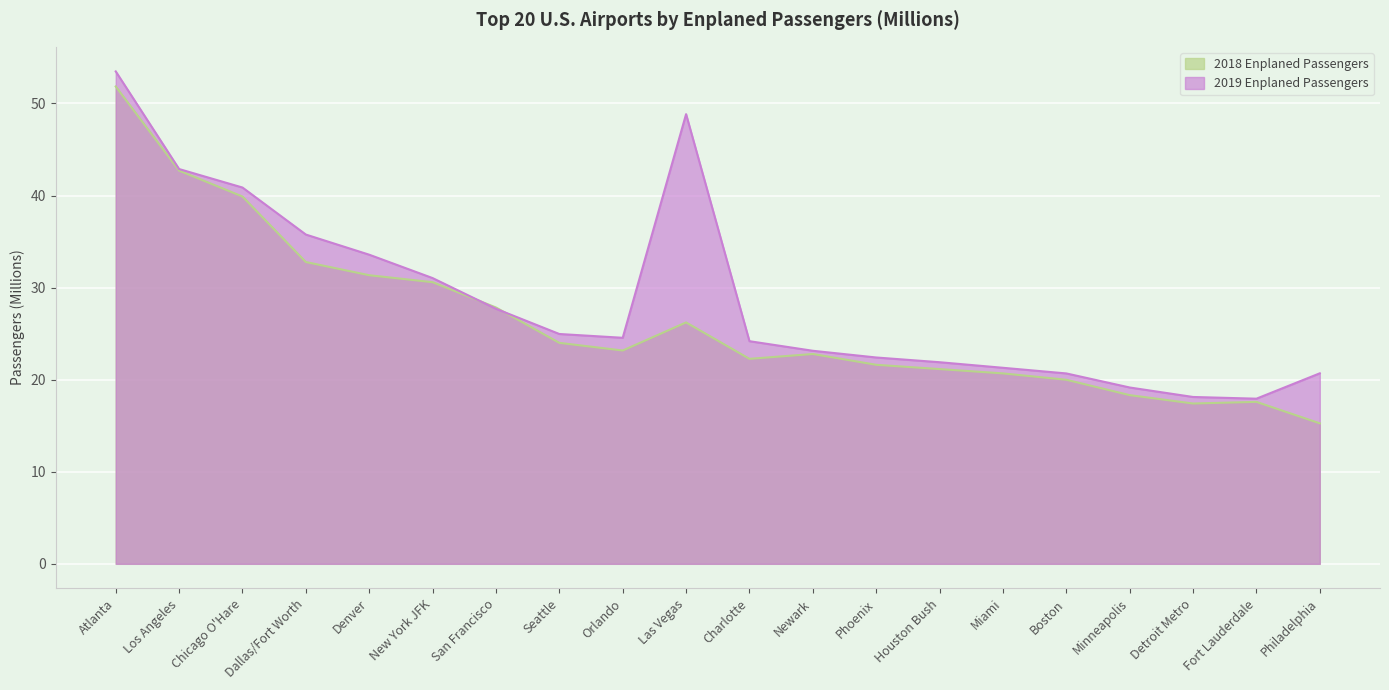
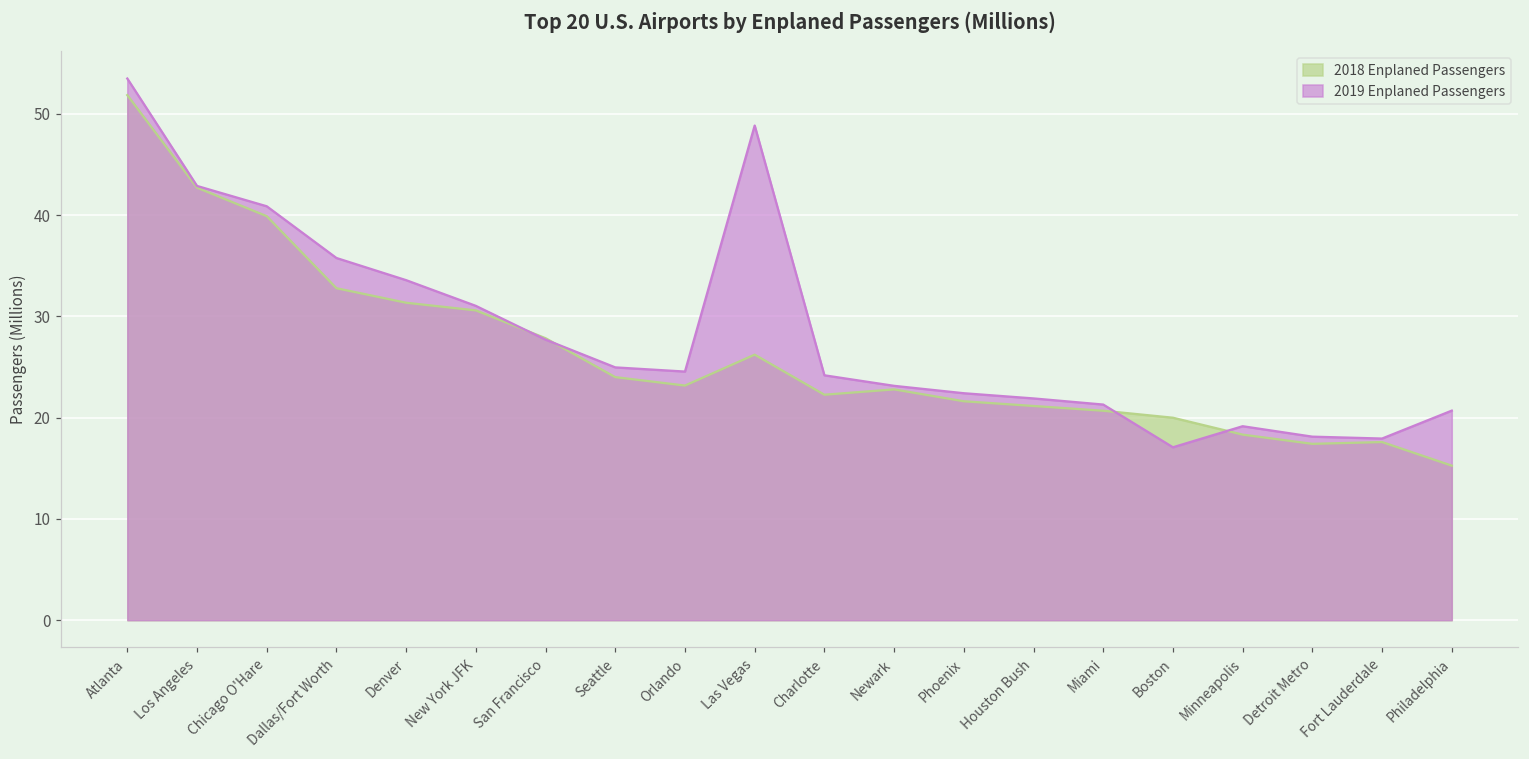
  {
    "2018 Enplaned Passengers": {
      "Atlanta": 52,
      "Chicago O'Hare": 40,
      "Dallas/Fort Worth": 33,
      "Denver": 31,
      "New York JFK": 31,
      "Seattle": 24,
      "Orlando": 23,
      "Las Vegas": 26,
      "Charlotte": 22,
      "Newark": 23,
      "Phoenix": 22,
      "Houston Bush": 21,
      "Miami": 21,
      "Boston": 20,
      "Minneapolis": 18,
      "Detroit Metro": 17,
      "Fort Lauderdale": 18,
      "Philadelphia": 15
    },
    "2019 Enplaned Passengers": {
      "Atlanta": 53,
      "Chicago O'Hare": 41,
      "Dallas/Fort Worth": 36,
      "Denver": 34,
      "New York JFK": 31,
      "Seattle": 25,
      "Orlando": 25,
      "Las Vegas": 49,
      "Charlotte": 24,
      "Newark": 23,
      "Phoenix": 22,
      "Houston Bush": 22,
      "Miami": 21,
-     "Boston": 21,
+     "Boston": 17,
      "Minneapolis": 19,
      "Detroit Metro": 18,
      "Fort Lauderdale": 18,
      "Philadelphia": 21
    }
  }
